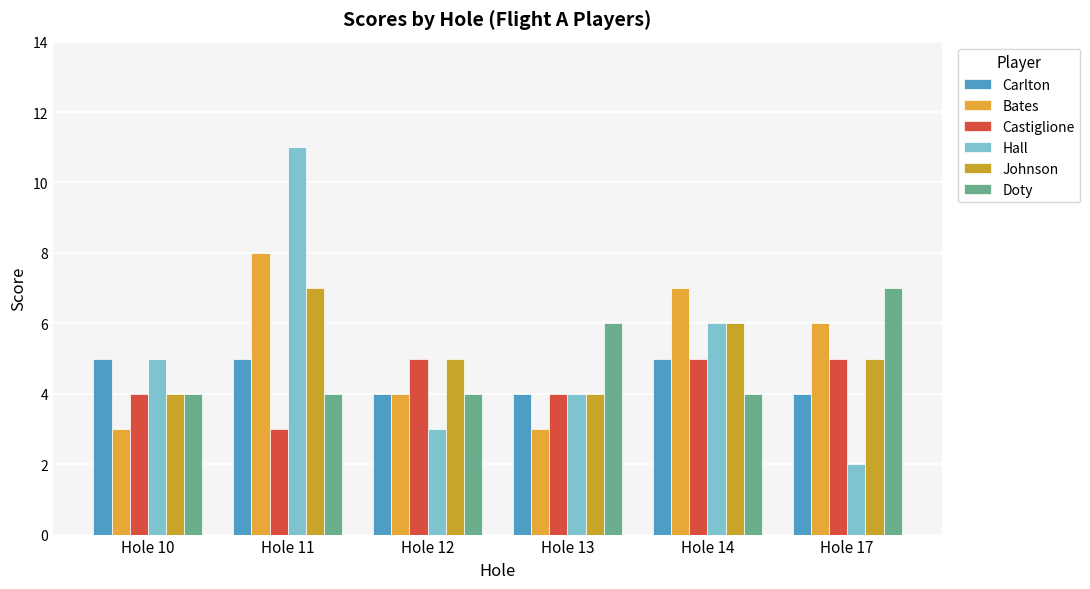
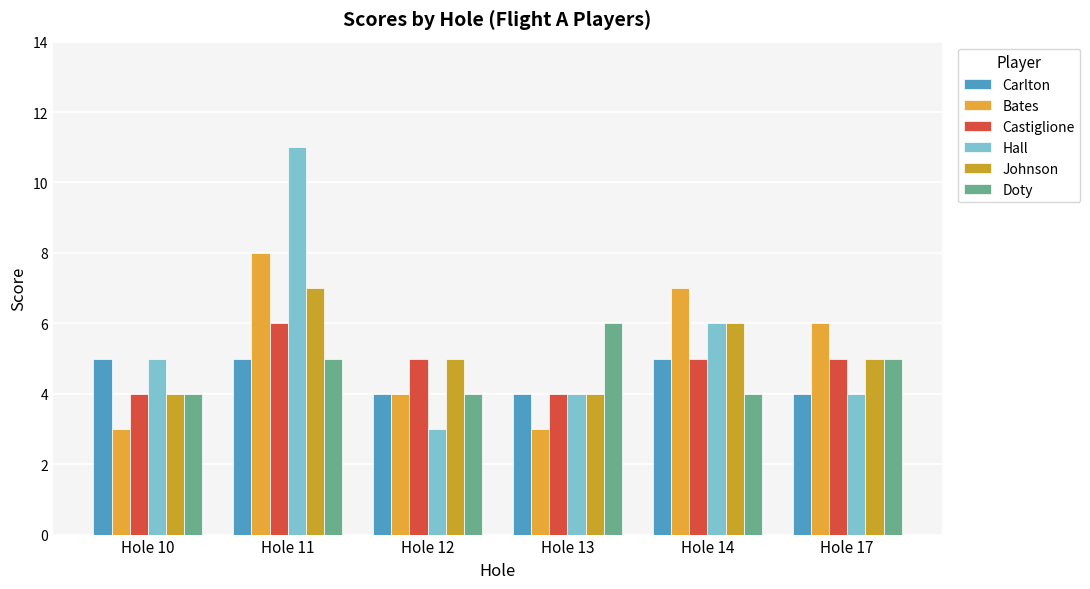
  {
    "Carlton": {
      "Hole 10": 5,
      "Hole 11": 5,
      "Hole 12": 4,
      "Hole 13": 4,
      "Hole 14": 5,
      "Hole 17": 4
    },
    "Castiglione": {
      "Hole 10": 4,
-     "Hole 11": 3,
+     "Hole 11": 6,
      "Hole 12": 5,
      "Hole 13": 4,
      "Hole 14": 5,
      "Hole 17": 5
    },
    "Hall": {
      "Hole 10": 5,
      "Hole 11": 11,
      "Hole 12": 3,
      "Hole 13": 4,
      "Hole 14": 6,
-     "Hole 17": 2
+     "Hole 17": 4
    },
    "Doty": {
      "Hole 10": 4,
-     "Hole 11": 4,
+     "Hole 11": 5,
      "Hole 12": 4,
      "Hole 13": 6,
      "Hole 14": 4,
-     "Hole 17": 7
+     "Hole 17": 5
    }
  }
